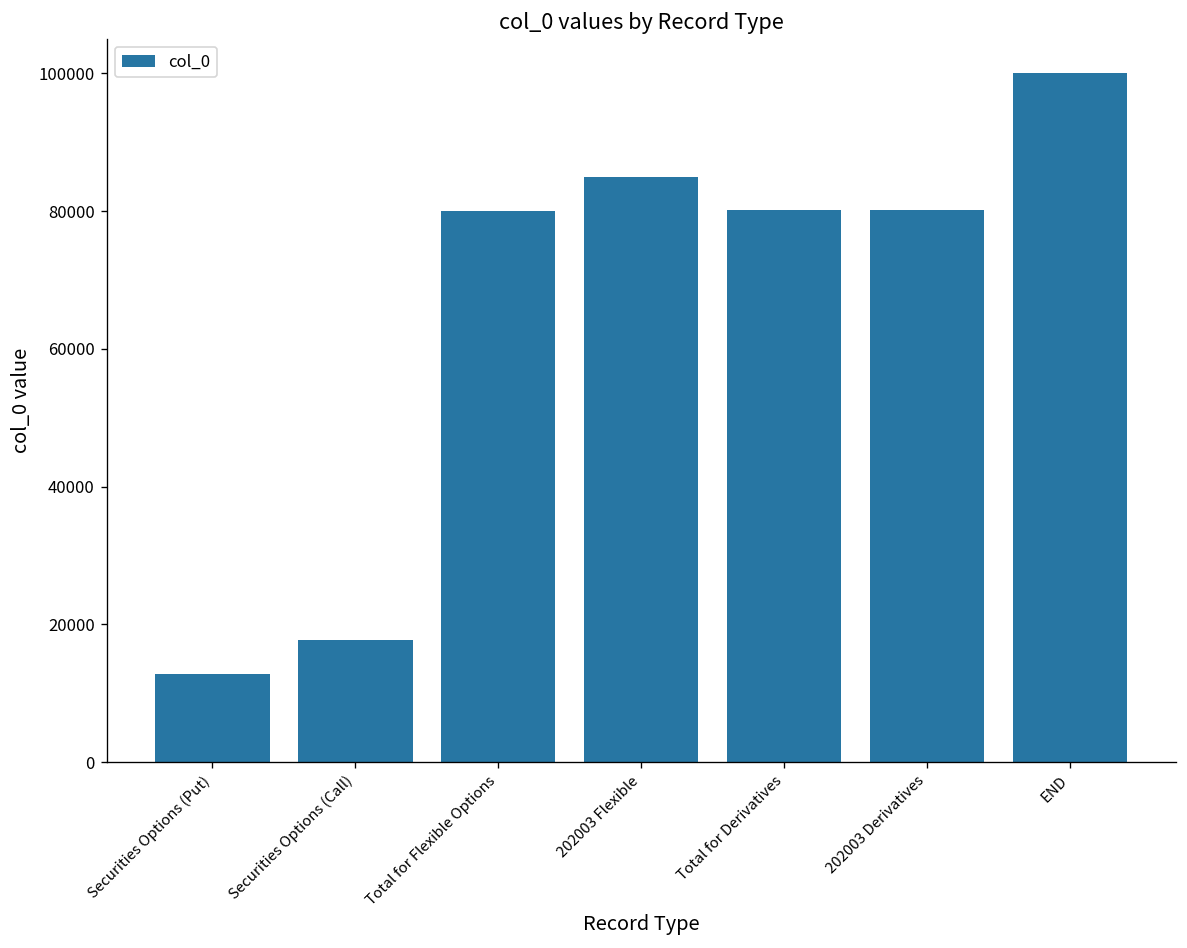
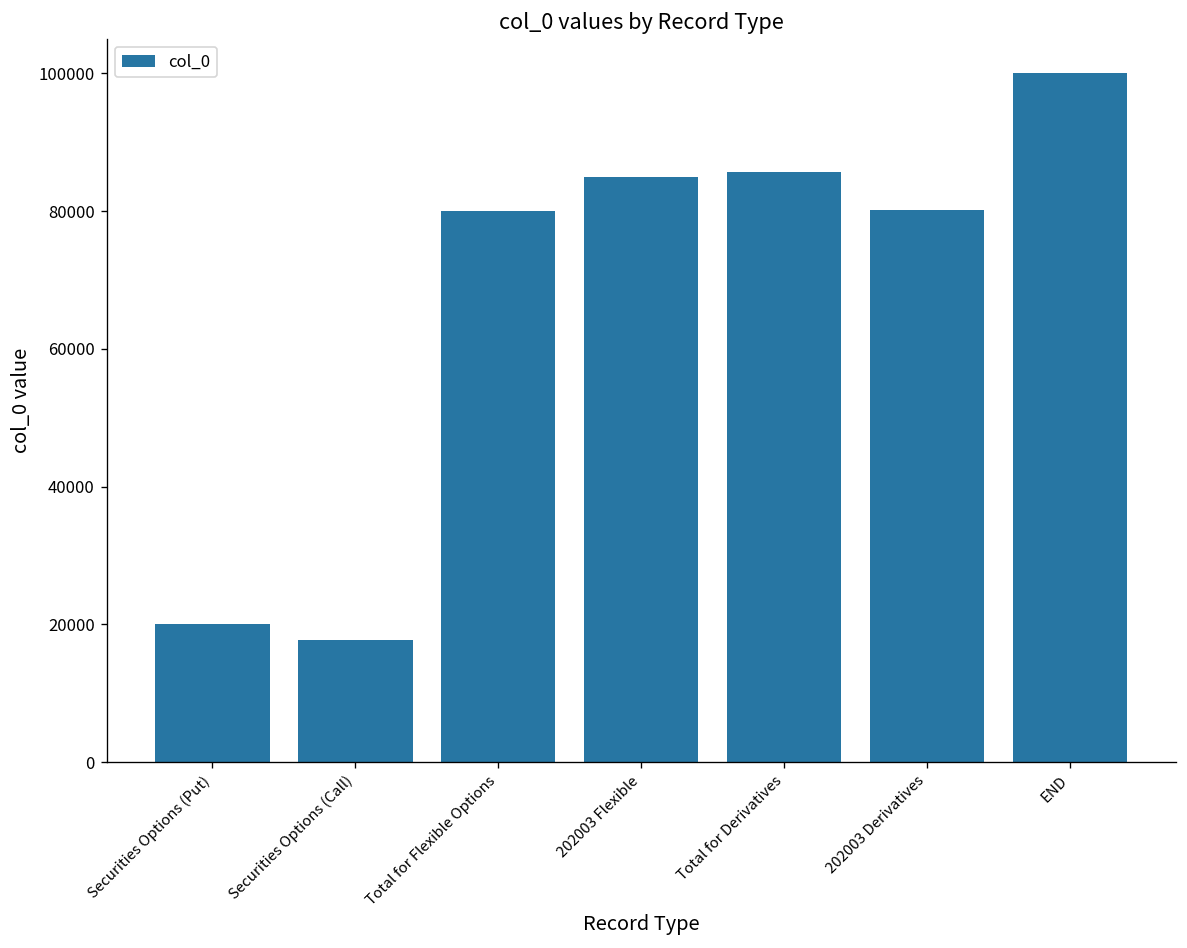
  {
-   "Securities Options (Put)": 13000,
+   "Securities Options (Put)": 20000,
    "Securities Options (Call)": 18000,
    "Total for Flexible Options": 80000,
    "202003 Flexible": 85000,
-   "Total for Derivatives": 80000,
+   "Total for Derivatives": 86000,
    "202003 Derivatives": 80000,
    "END": 100000
  }
